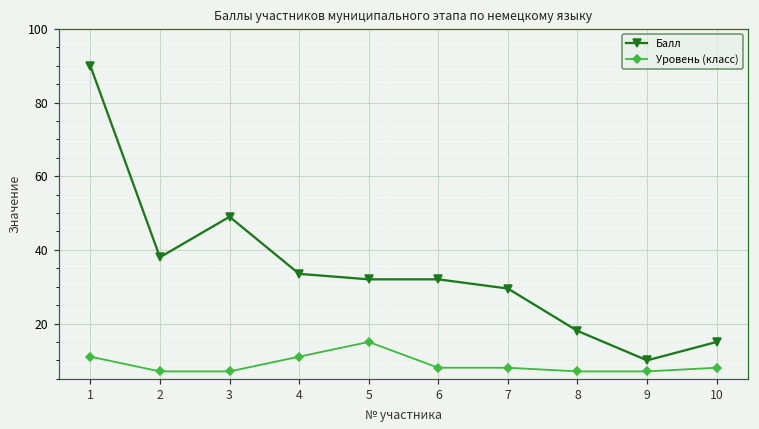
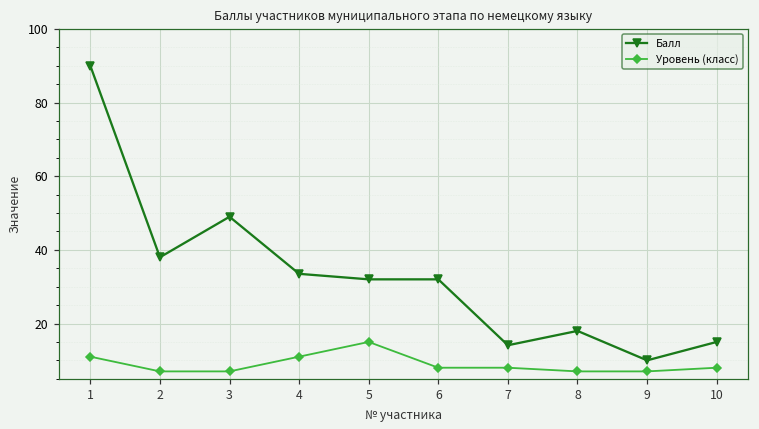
  {
    "Балл": {
      "1": 90,
      "2": 38,
      "3": 49,
      "4": 34,
      "5": 32,
      "6": 32,
-     "7": 30,
+     "7": 14,
      "8": 18,
      "9": 10,
      "10": 15
    },
    "Уровень (класс)": {
      "1": 11,
      "2": 7,
      "3": 7,
      "4": 11,
      "5": 15,
      "6": 8,
      "7": 8,
      "8": 7,
      "9": 7,
      "10": 8
    }
  }
